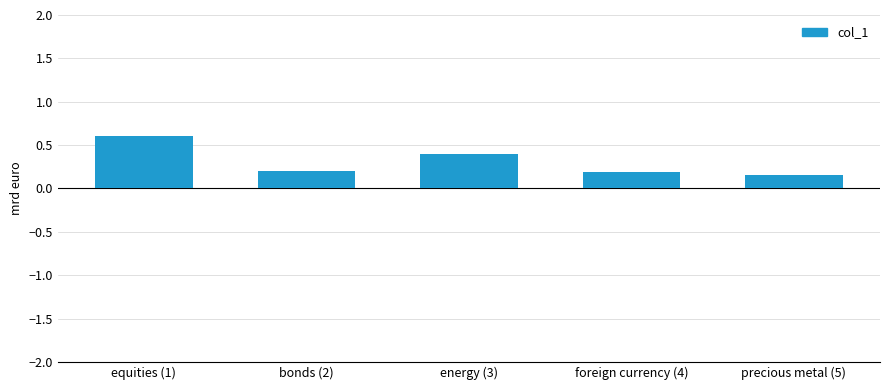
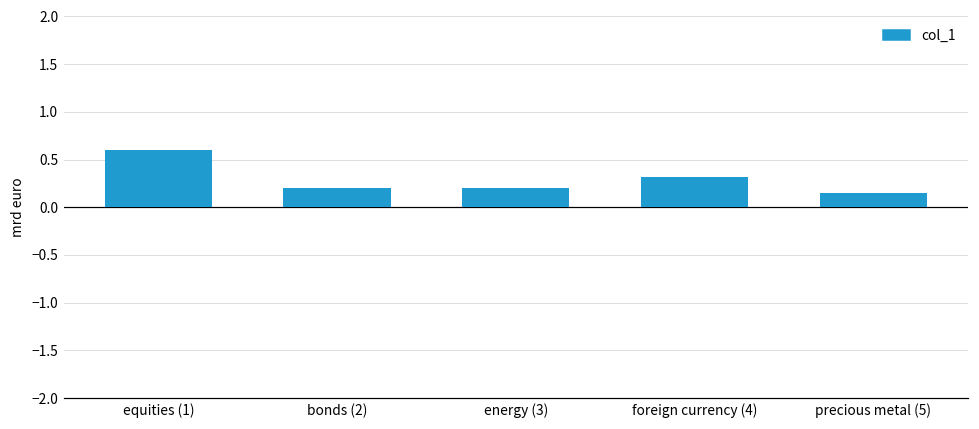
  {
    "equities (1)": 0.6,
    "bonds (2)": 0.2,
-   "energy (3)": 0.4,
-   "foreign currency (4)": 0.2,
+   "energy (3)": 0.2,
+   "foreign currency (4)": 0.3,
    "precious metal (5)": 0.2
  }
